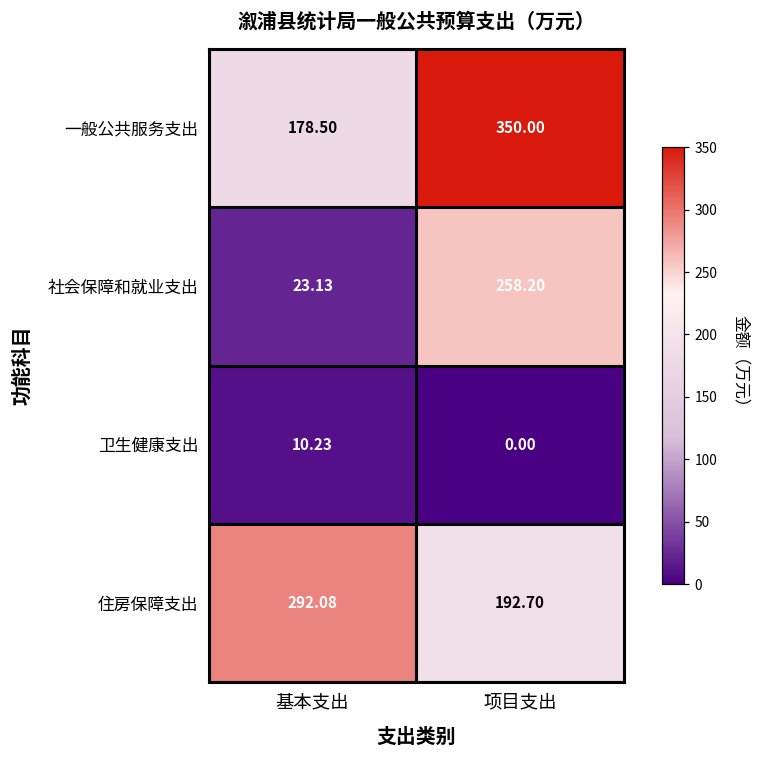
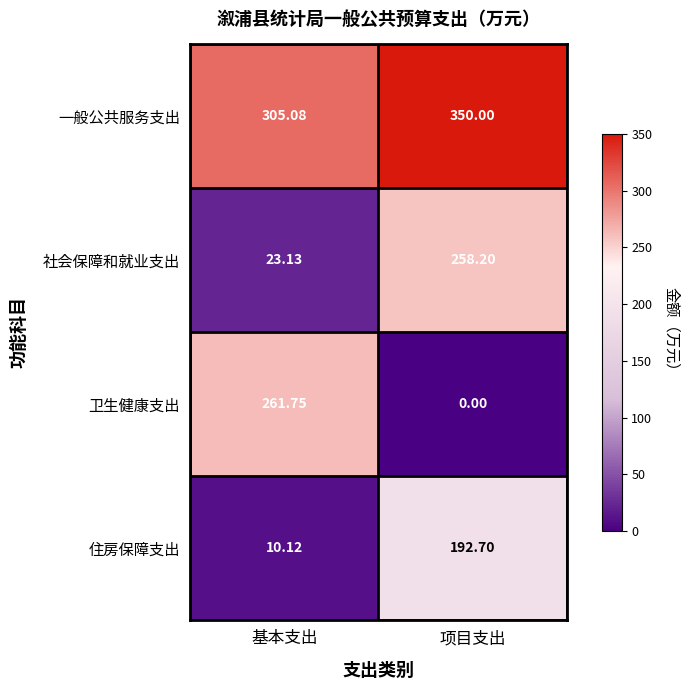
  {
    "一般公共服务支出": {
-     "基本支出": 178.50,
+     "基本支出": 305.08,
      "项目支出": 350.00
    },
    "社会保障和就业支出": {
      "基本支出": 23.13,
      "项目支出": 258.20
    },
    "卫生健康支出": {
-     "基本支出": 10.23,
+     "基本支出": 261.75,
      "项目支出": 0.00
    },
    "住房保障支出": {
-     "基本支出": 292.08,
+     "基本支出": 10.12,
      "项目支出": 192.70
    }
  }
